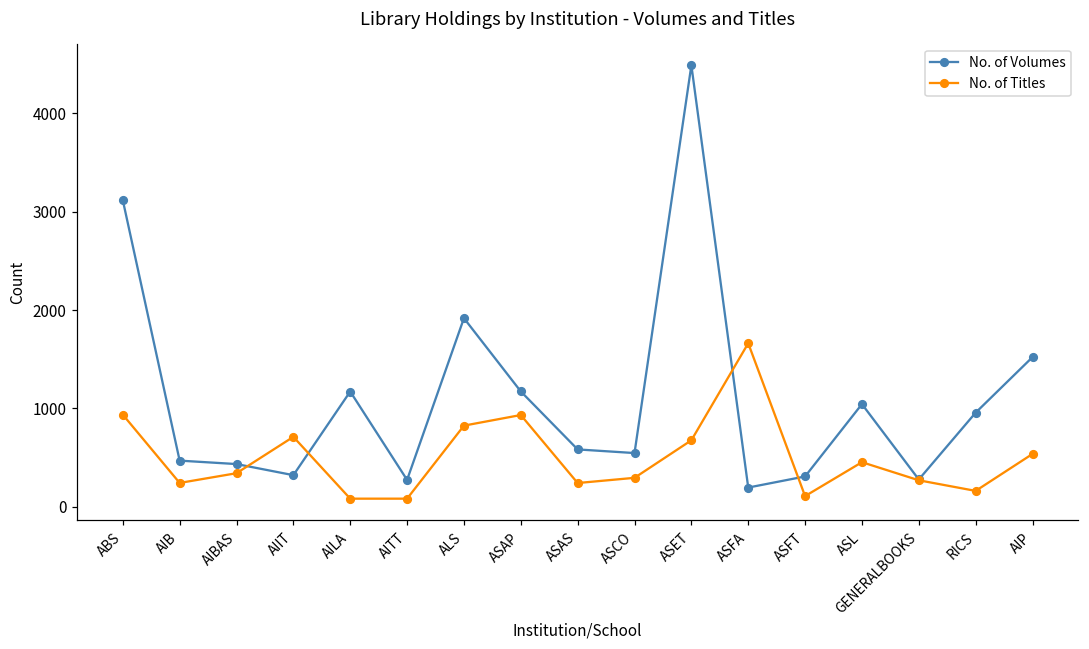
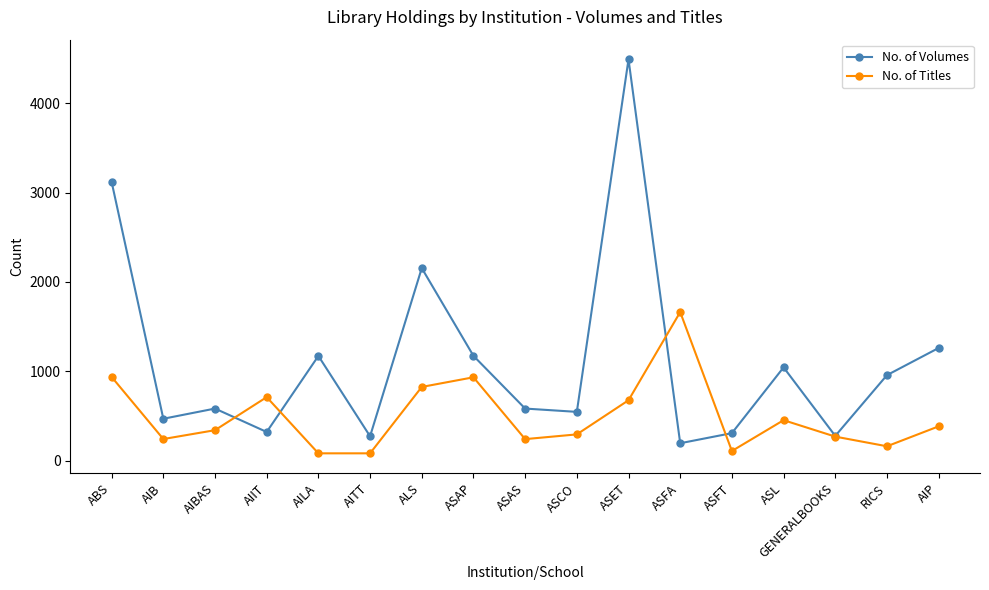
  {
    "No. of Volumes": {
      "ABS": 3100,
      "AIB": 500,
-     "AIBAS": 400,
+     "AIBAS": 600,
      "AIIT": 300,
      "AILA": 1200,
      "AITT": 300,
-     "ALS": 1900,
+     "ALS": 2200,
      "ASAP": 1200,
      "ASAS": 600,
      "ASCO": 500,
      "ASET": 4500,
      "ASFA": 200,
      "ASFT": 300,
      "ASL": 1000,
      "RICS": 1000,
-     "AIP": 1500
+     "AIP": 1300
    },
    "No. of Titles": {
      "ABS": 900,
      "AIB": 200,
      "AIBAS": 300,
      "AIIT": 700,
      "AILA": 100,
      "AITT": 100,
      "ALS": 800,
      "ASAP": 900,
      "ASAS": 200,
      "ASCO": 300,
      "ASET": 700,
      "ASFA": 1700,
      "ASFT": 100,
      "ASL": 500,
      "RICS": 200,
-     "AIP": 500
+     "AIP": 400
    }
  }
